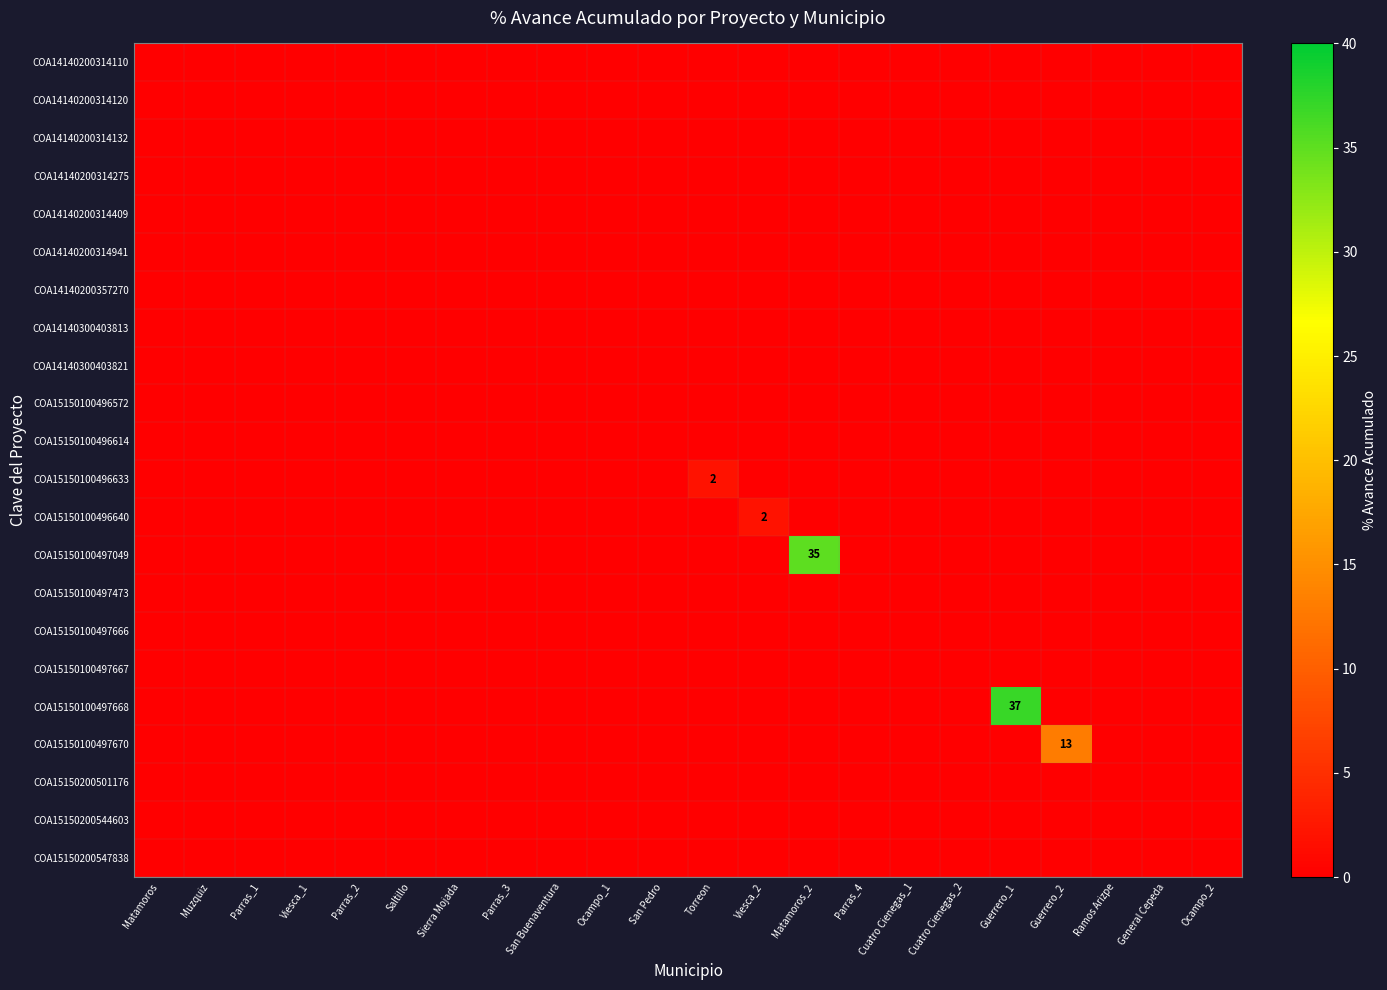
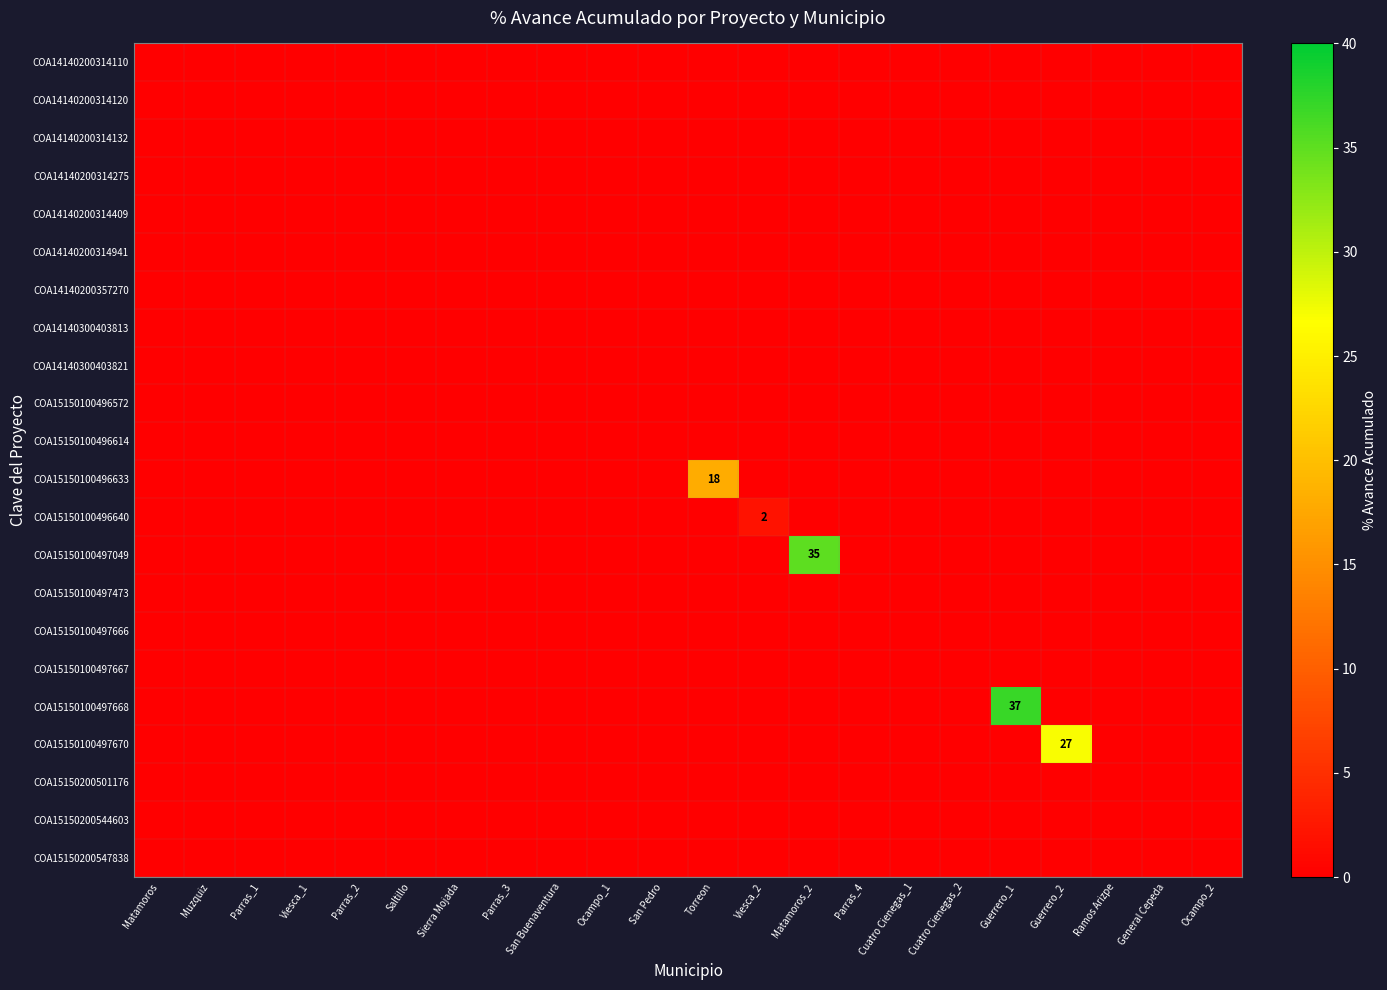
  {
    "COA15150100496633": {
-     "Torreon": 2
+     "Torreon": 18
    },
    "COA15150100496640": {
      "Viesca_2": 2
    },
    "COA15150100497049": {
      "Matamoros_2": 35
    },
    "COA15150100497668": {
      "Guerrero_1": 37
    },
    "COA15150100497670": {
-     "Guerrero_2": 13
+     "Guerrero_2": 27
    }
  }
